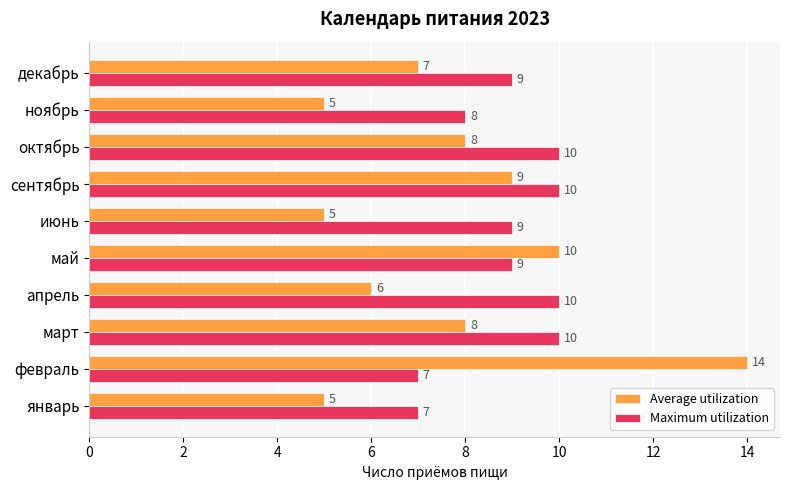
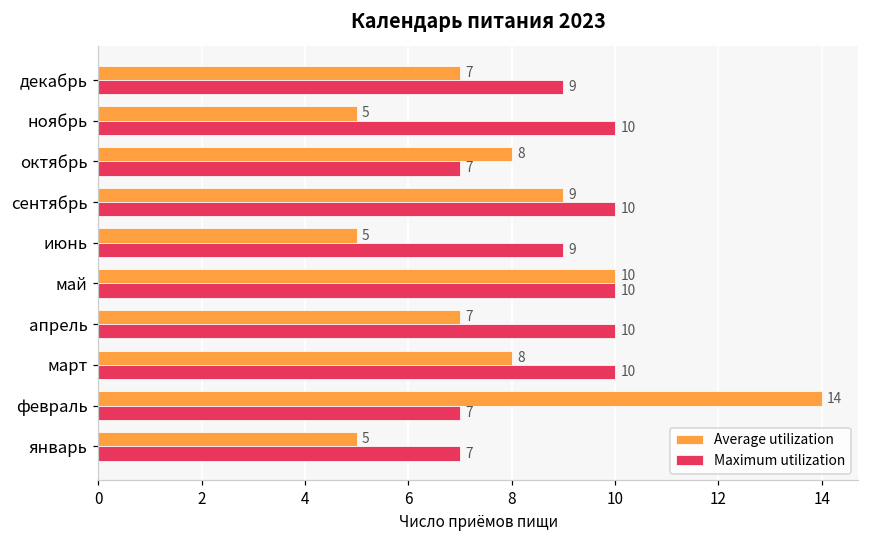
  {
    "Average utilization": {
      "декабрь": 7,
      "ноябрь": 5,
      "октябрь": 8,
      "сентябрь": 9,
      "июнь": 5,
      "май": 10,
-     "апрель": 6,
+     "апрель": 7,
      "март": 8,
      "февраль": 14,
      "январь": 5
    },
    "Maximum utilization": {
      "декабрь": 9,
-     "ноябрь": 8,
-     "октябрь": 10,
+     "ноябрь": 10,
+     "октябрь": 7,
      "сентябрь": 10,
      "июнь": 9,
-     "май": 9,
+     "май": 10,
      "апрель": 10,
      "март": 10,
      "февраль": 7,
      "январь": 7
    }
  }
